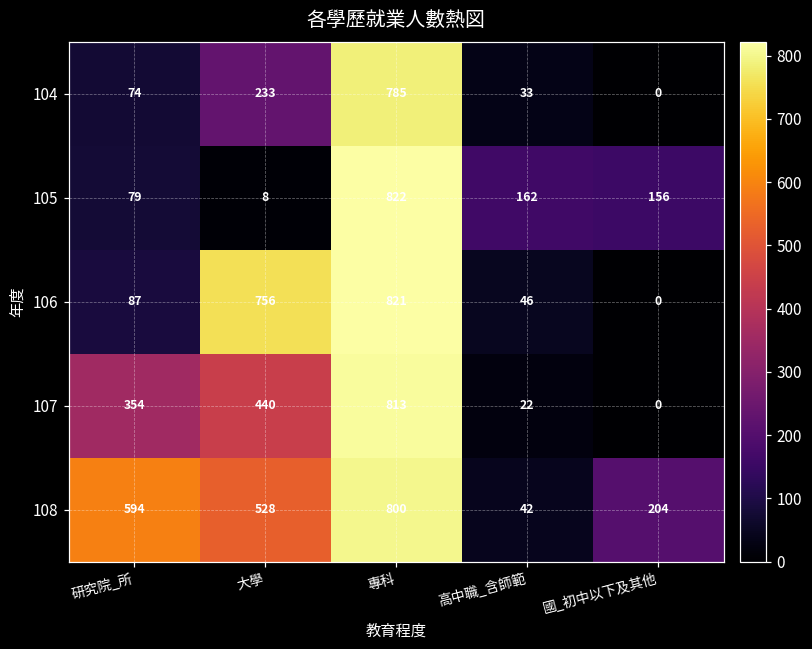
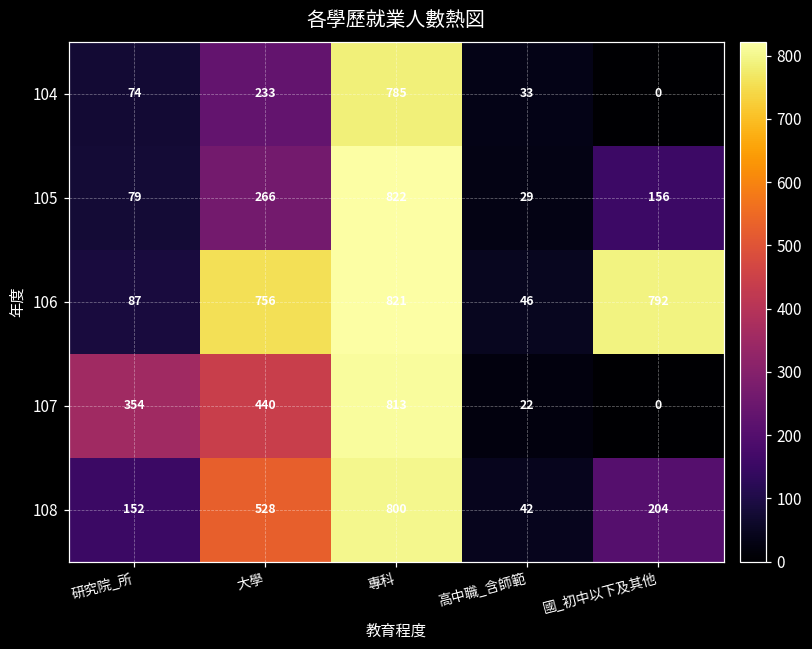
  {
    "104": {
      "研究院_所": 74,
      "大學": 233,
      "專科": 785,
      "高中職_含師範": 33,
      "國_初中以下及其他": 0
    },
    "105": {
      "研究院_所": 79,
-     "大學": 8,
+     "大學": 266,
      "專科": 822,
-     "高中職_含師範": 162,
+     "高中職_含師範": 29,
      "國_初中以下及其他": 156
    },
    "106": {
      "研究院_所": 87,
      "大學": 756,
      "專科": 821,
      "高中職_含師範": 46,
-     "國_初中以下及其他": 0
+     "國_初中以下及其他": 792
    },
    "107": {
      "研究院_所": 354,
      "大學": 440,
      "專科": 813,
      "高中職_含師範": 22,
      "國_初中以下及其他": 0
    },
    "108": {
-     "研究院_所": 594,
+     "研究院_所": 152,
      "大學": 528,
      "專科": 800,
      "高中職_含師範": 42,
      "國_初中以下及其他": 204
    }
  }
